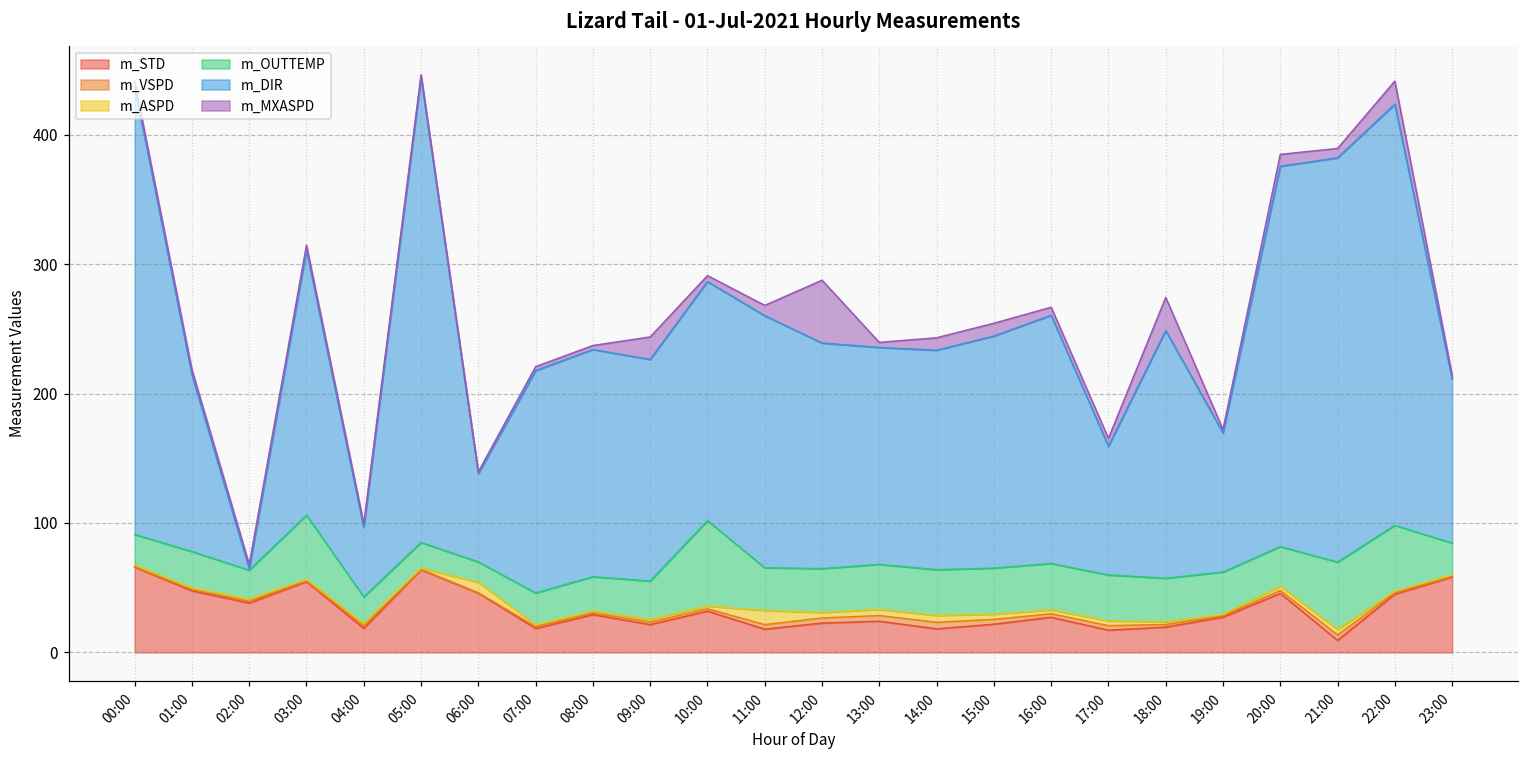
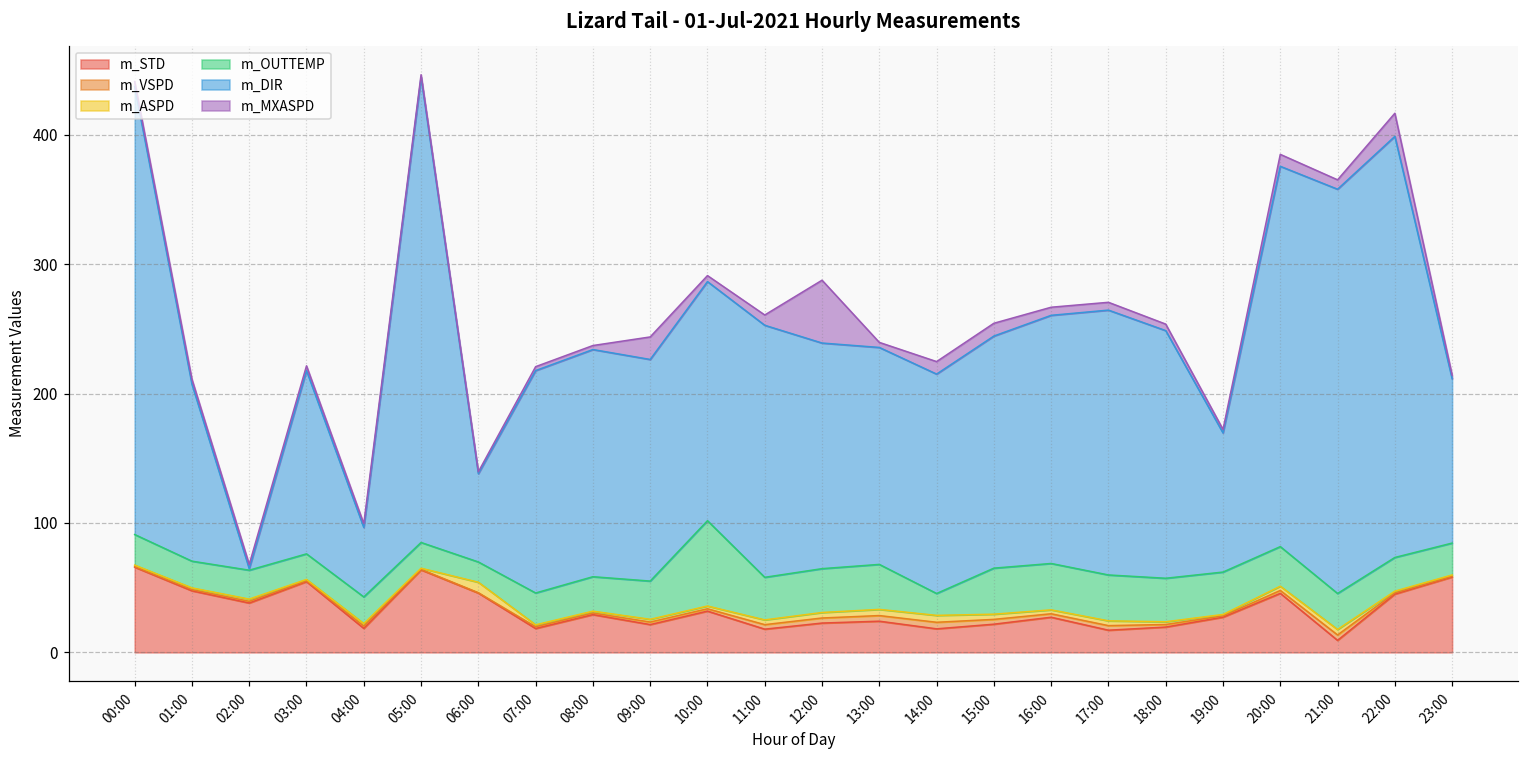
  {
    "m_ASPD": {
      "06:00": 8,
-     "11:00": 11,
+     "11:00": 4,
      "12:00": 4,
      "13:00": 5,
      "14:00": 5,
      "15:00": 4,
      "16:00": 3,
      "17:00": 4,
      "20:00": 3,
      "21:00": 4
    },
    "m_OUTTEMP": {
      "00:00": 24,
-     "01:00": 28,
-     "03:00": 50,
+     "01:00": 21,
+     "03:00": 20,
      "04:00": 21,
      "05:00": 20,
      "06:00": 16,
      "07:00": 25,
      "08:00": 27,
      "09:00": 30,
      "10:00": 66,
      "11:00": 33,
      "12:00": 34,
      "13:00": 35,
-     "14:00": 35,
+     "14:00": 17,
      "15:00": 36,
      "16:00": 36,
      "17:00": 35,
      "18:00": 34,
      "19:00": 33,
      "20:00": 31,
-     "21:00": 52,
-     "22:00": 51,
+     "21:00": 28,
+     "22:00": 26,
      "23:00": 25
    },
    "m_DIR": {
      "01:00": 137,
-     "03:00": 205,
+     "03:00": 142,
      "04:00": 54,
      "07:00": 172,
      "08:00": 176,
      "09:00": 171,
      "10:00": 185,
      "11:00": 195,
      "12:00": 174,
      "13:00": 168,
      "14:00": 170,
      "15:00": 179,
      "16:00": 192,
-     "17:00": 100,
+     "17:00": 205,
      "18:00": 191,
      "19:00": 107,
      "20:00": 294,
      "21:00": 312,
      "22:00": 325,
      "23:00": 127
    },
    "m_MXASPD": {
      "01:00": 4,
      "02:00": 3,
      "03:00": 4,
      "04:00": 3,
      "07:00": 3,
      "08:00": 3,
      "09:00": 17,
      "10:00": 5,
      "11:00": 8,
      "12:00": 49,
      "13:00": 4,
      "14:00": 10,
      "15:00": 10,
      "16:00": 6,
      "17:00": 6,
-     "18:00": 26,
+     "18:00": 5,
      "19:00": 3,
      "20:00": 9,
      "21:00": 7,
      "22:00": 18,
      "23:00": 3
    }
  }
